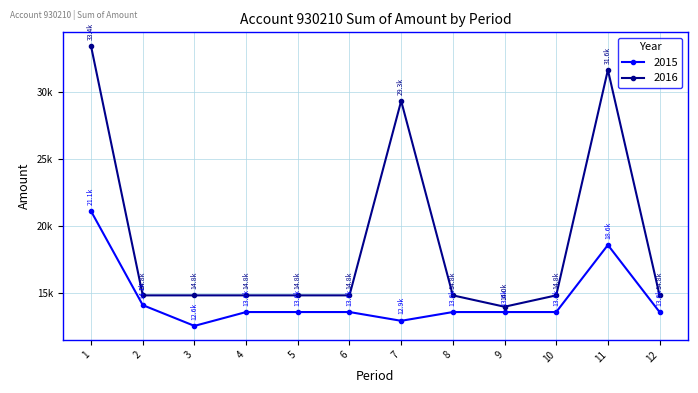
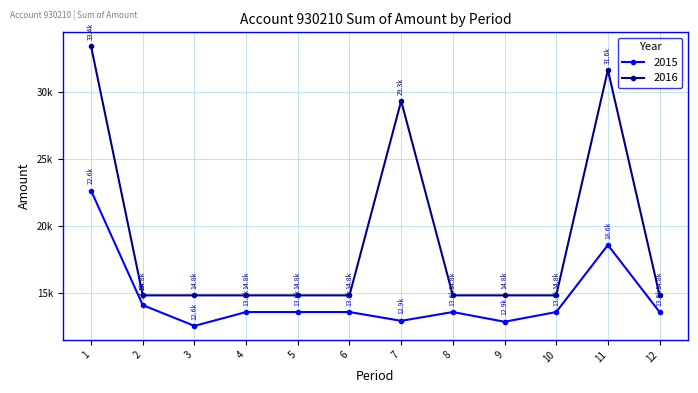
  {
    "2015": {
-     "1": "21.1k",
+     "1": "22.6k",
      "3": "12.6k",
      "7": "12.9k",
-     "9": "13.6k",
+     "9": "12.9k",
      "11": "18.6k"
    },
    "2016": {
      "1": "33.4k",
      "3": "14.8k",
      "4": "14.8k",
      "5": "14.8k",
      "6": "14.8k",
      "7": "29.3k",
      "8": "14.8k",
-     "9": "14.0k",
+     "9": "14.8k",
      "10": "14.8k",
      "11": "31.6k",
      "12": "14.8k"
    }
  }
